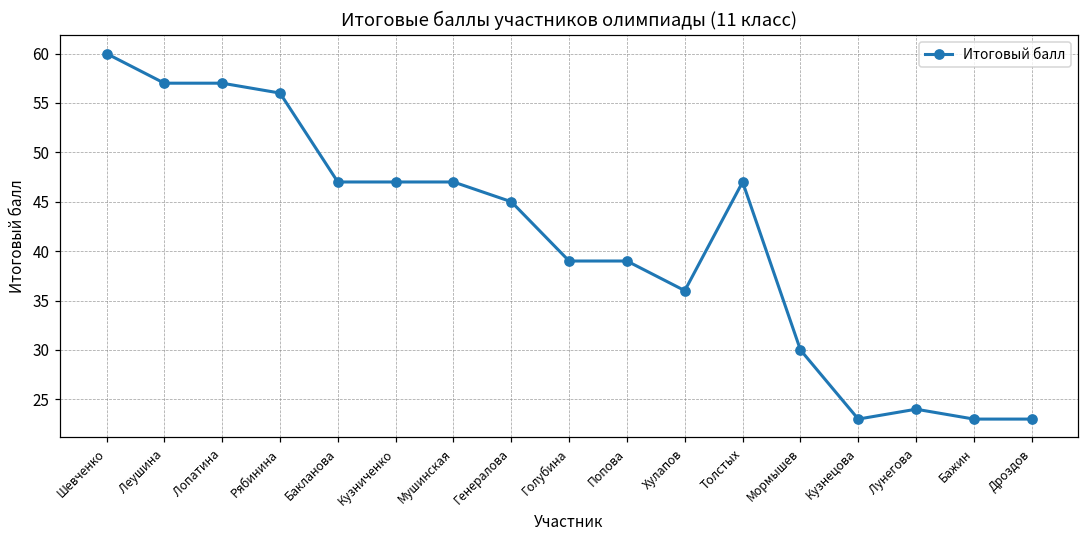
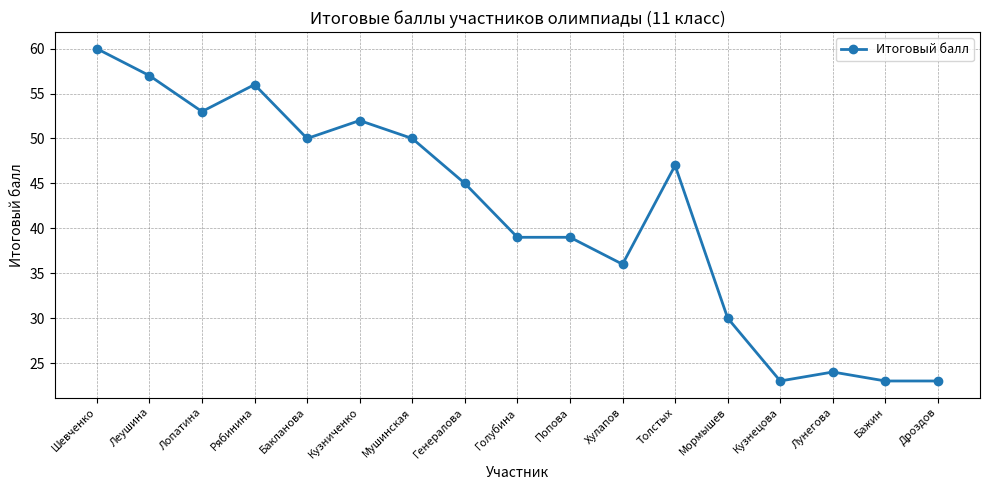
  {
    "Шевченко": 60,
    "Леушина": 57,
-   "Лопатина": 57,
+   "Лопатина": 53,
    "Рябинина": 56,
-   "Бакланова": 47,
-   "Кузниченко": 47,
-   "Мушинская": 47,
+   "Бакланова": 50,
+   "Кузниченко": 52,
+   "Мушинская": 50,
    "Генералова": 45,
    "Голубина": 39,
    "Попова": 39,
    "Хулапов": 36,
    "Толстых": 47,
    "Мормышев": 30,
    "Кузнецова": 23,
    "Лунегова": 24,
    "Бажин": 23,
    "Дроздов": 23
  }
